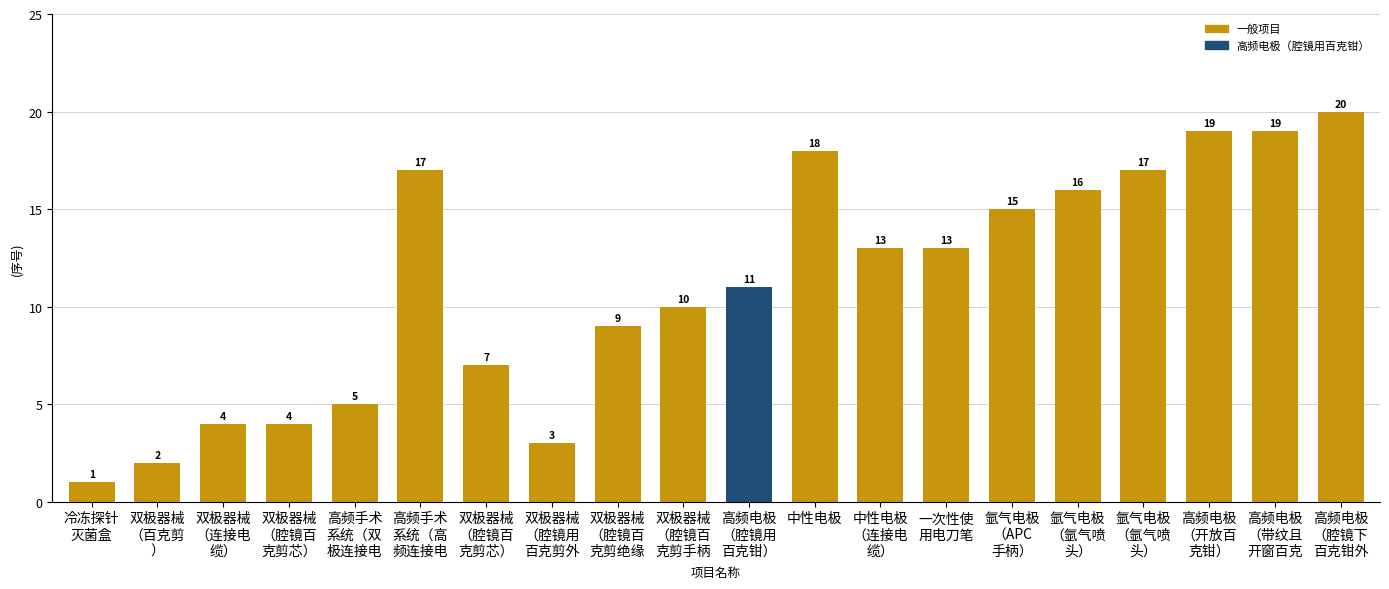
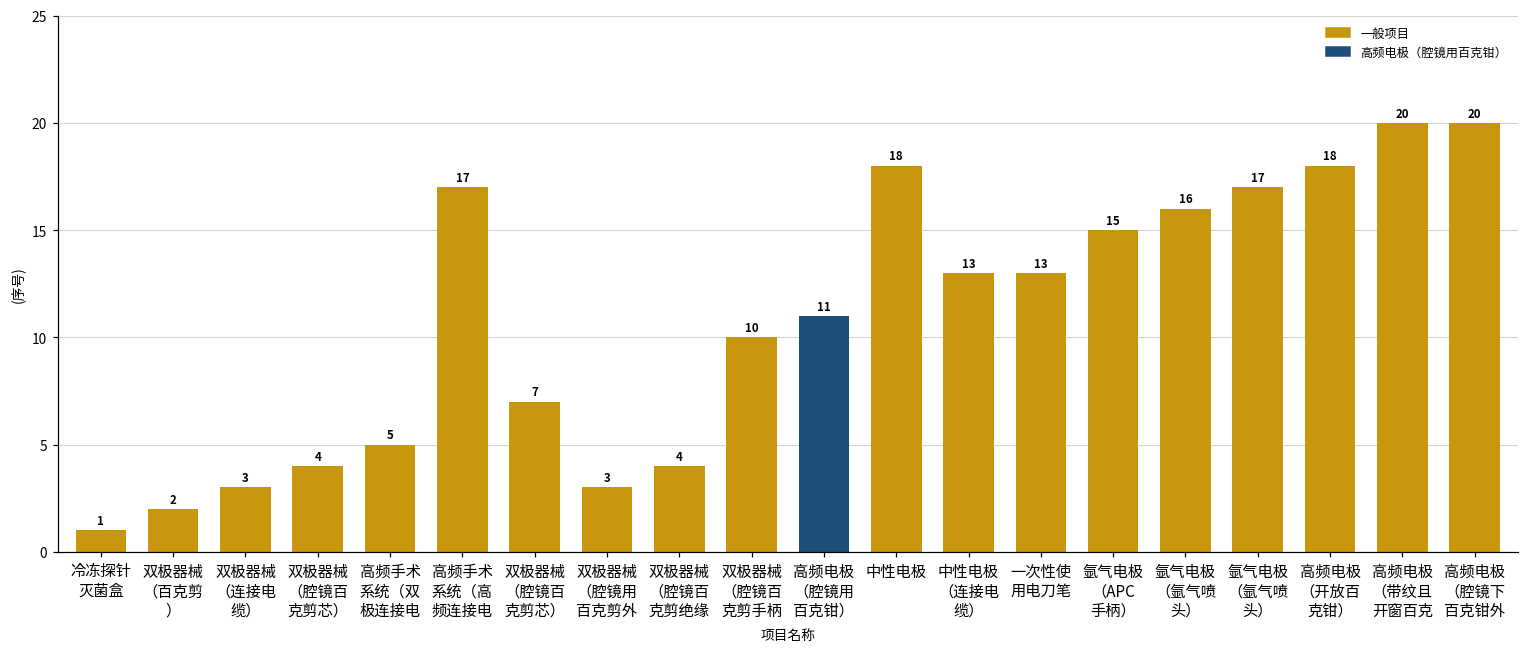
  {
    "冷冻探针 灭菌盒": 1,
    "双极器械 （百克剪 ）": 2,
-   "双极器械 （连接电 缆）": 4,
+   "双极器械 （连接电 缆）": 3,
    "高频手术 系统（双 极连接电": 5,
    "高频手术 系统（高 频连接电": 17,
    "双极器械 （腔镜用 百克剪外": 3,
-   "双极器械 （腔镜百 克剪绝缘": 9,
+   "双极器械 （腔镜百 克剪绝缘": 4,
    "双极器械 （腔镜百 克剪手柄": 10,
    "高频电极 （腔镜用 百克钳）": 11,
    "中性电极": 18,
    "中性电极 （连接电 缆）": 13,
    "一次性使 用电刀笔": 13,
    "氩气电极 （APC 手柄）": 15,
-   "高频电极 （开放百 克钳）": 19,
-   "高频电极 （带纹且 开窗百克": 19,
+   "高频电极 （开放百 克钳）": 18,
+   "高频电极 （带纹且 开窗百克": 20,
    "高频电极 （腔镜下 百克钳外": 20
  }
